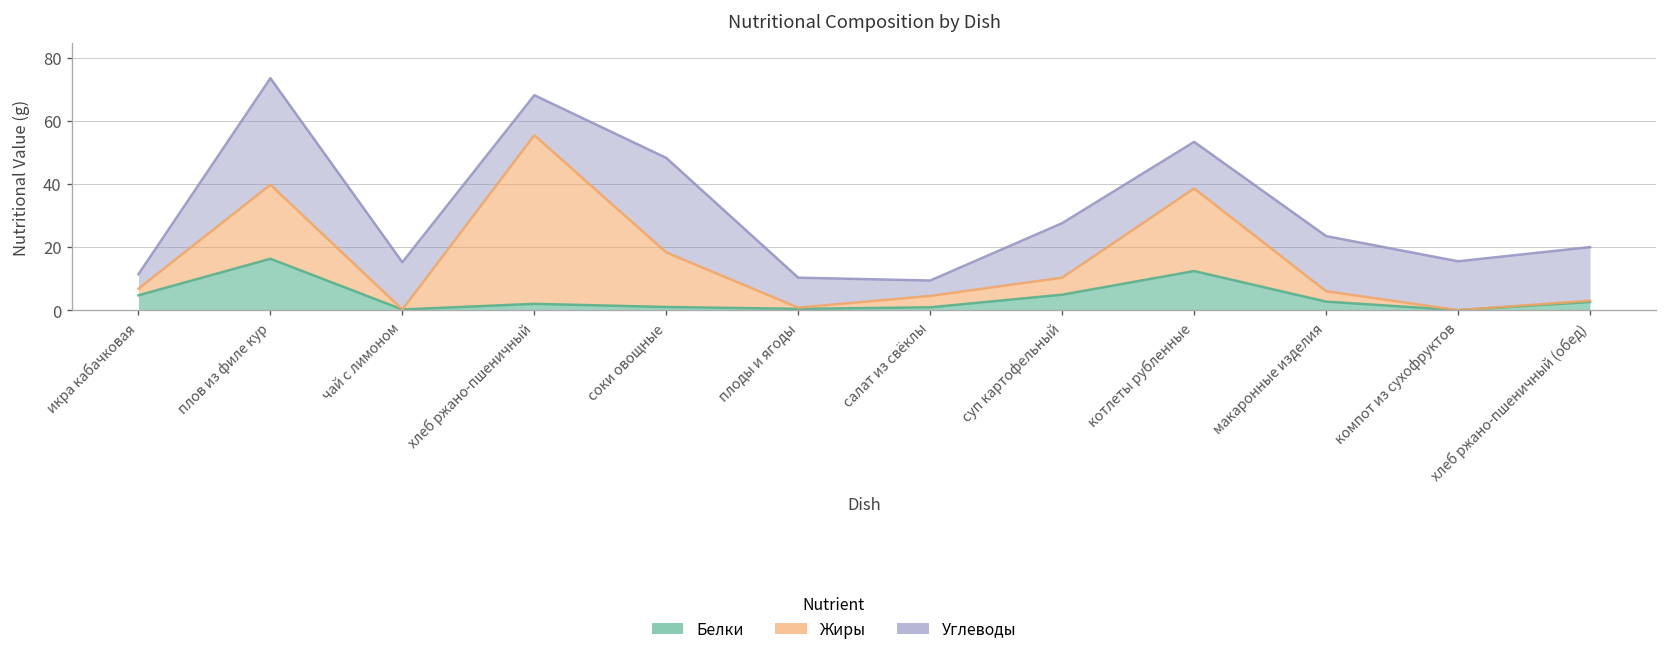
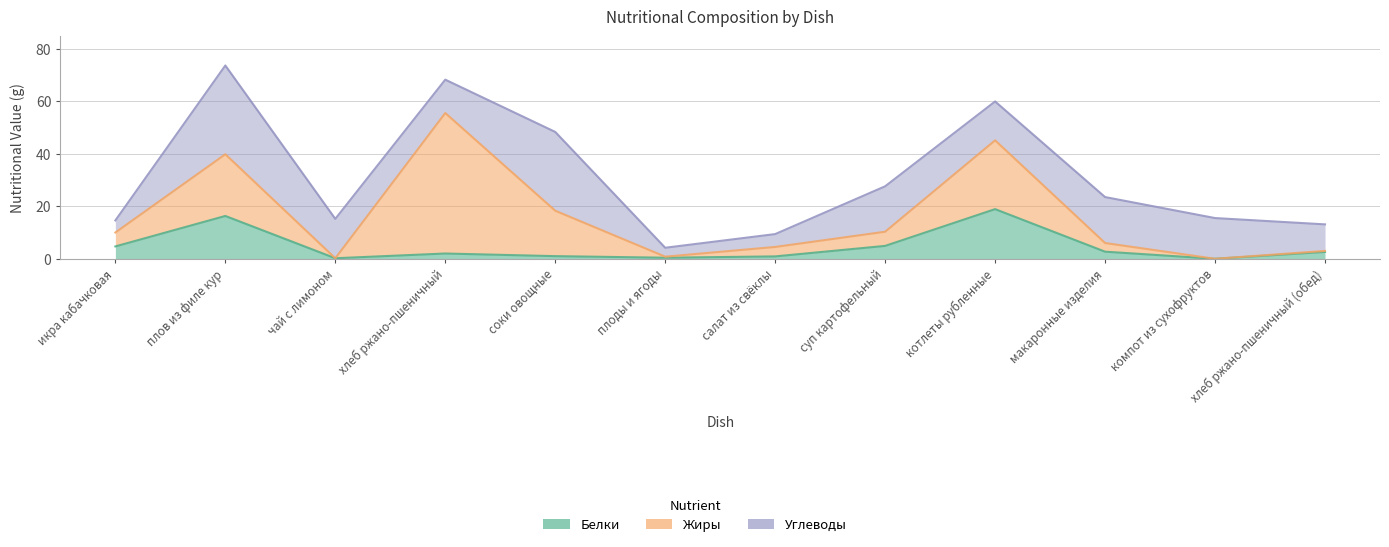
  {
    "Белки": {
      "икра кабачковая": 5,
      "плов из филе кур": 16,
      "хлеб ржано-пшеничный": 2,
      "соки овощные": 1,
      "салат из свёклы": 1,
      "суп картофельный": 5,
-     "котлеты рубленные": 12,
+     "котлеты рубленные": 19,
      "макаронные изделия": 3
    },
    "Жиры": {
-     "икра кабачковая": 2,
+     "икра кабачковая": 5,
      "плов из филе кур": 23,
      "хлеб ржано-пшеничный": 54,
      "соки овощные": 17,
      "салат из свёклы": 4,
      "суп картофельный": 5,
      "котлеты рубленные": 26,
      "макаронные изделия": 3
    },
    "Углеводы": {
      "икра кабачковая": 5,
      "плов из филе кур": 34,
      "чай с лимоном": 15,
      "хлеб ржано-пшеничный": 13,
      "соки овощные": 30,
-     "плоды и ягоды": 10,
+     "плоды и ягоды": 3,
      "салат из свёклы": 5,
      "суп картофельный": 17,
      "котлеты рубленные": 15,
      "макаронные изделия": 18,
      "компот из сухофруктов": 16,
-     "хлеб ржано-пшеничный (обед)": 17
+     "хлеб ржано-пшеничный (обед)": 10
    }
  }
